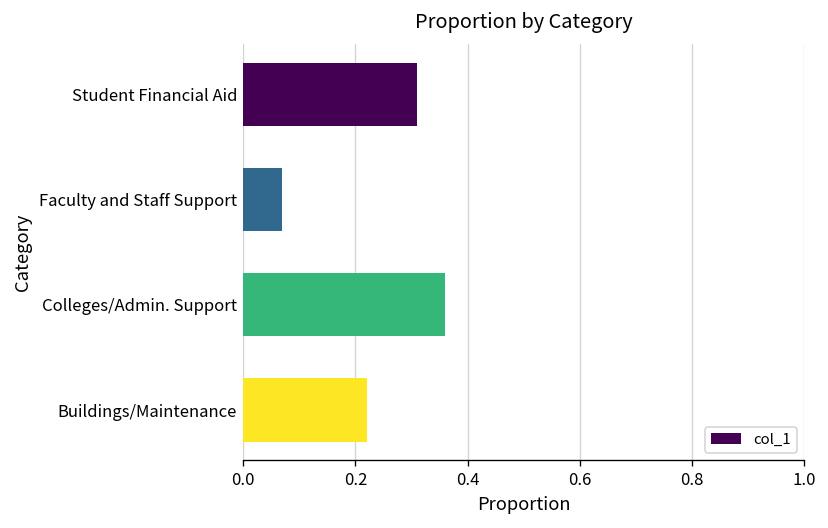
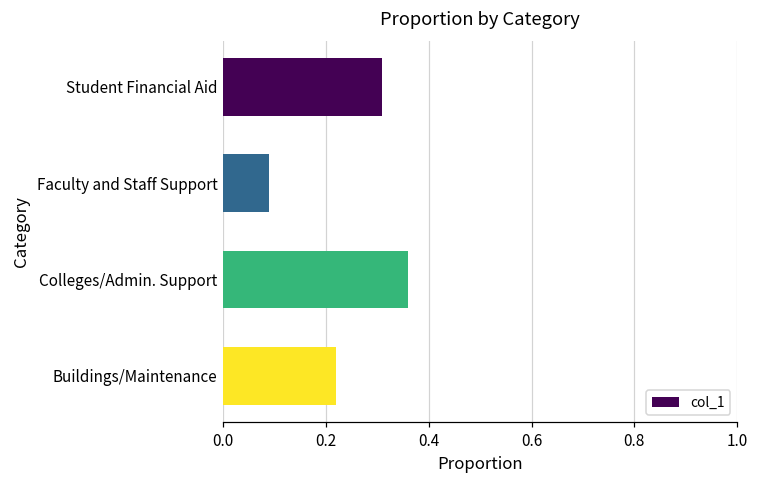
  {
    "Student Financial Aid": 0.31,
-   "Faculty and Staff Support": 0.07,
+   "Faculty and Staff Support": 0.09,
    "Colleges/Admin. Support": 0.36,
    "Buildings/Maintenance": 0.22
  }
